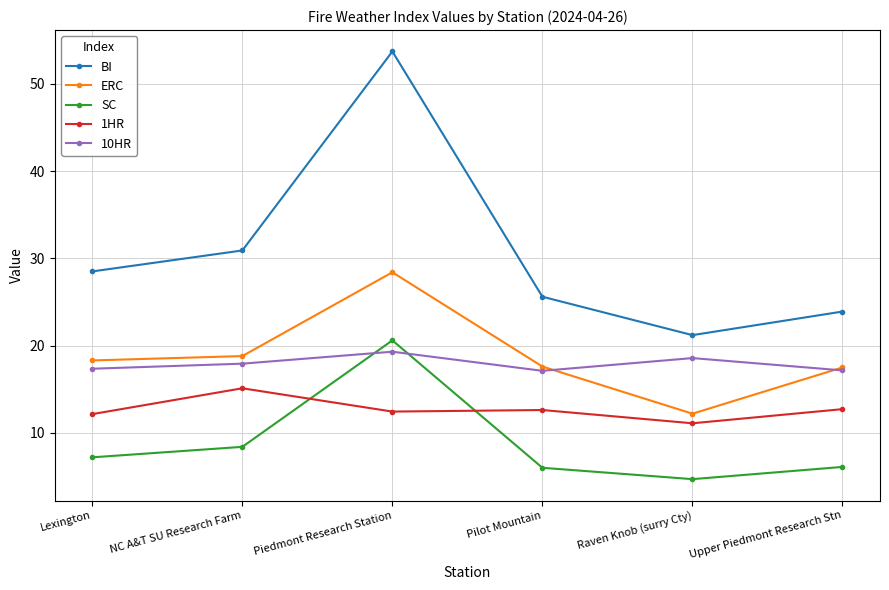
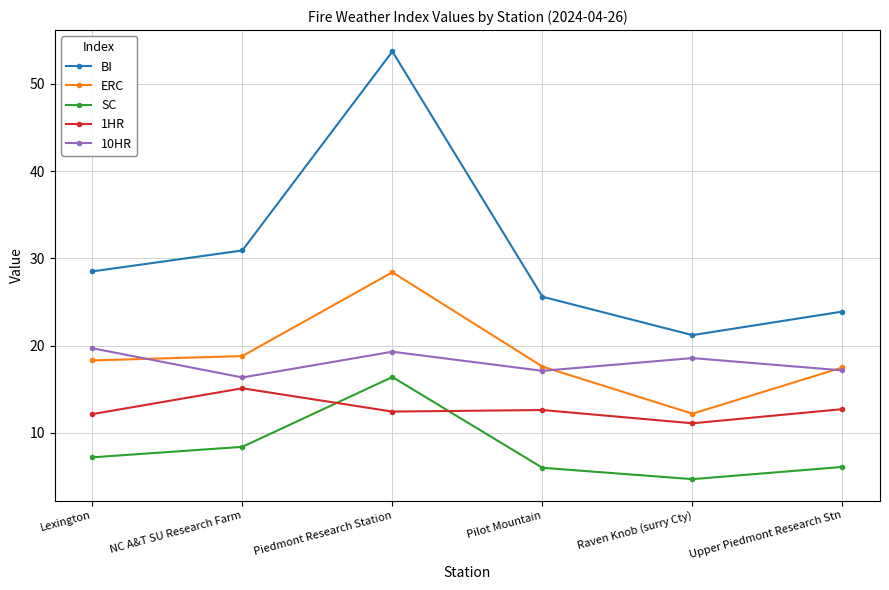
  {
    "BI": {
      "Lexington": 29,
      "NC A&T SU Research Farm": 31,
      "Piedmont Research Station": 54,
      "Pilot Mountain": 26,
      "Raven Knob (surry Cty)": 21,
      "Upper Piedmont Research Stn": 24
    },
    "ERC": {
      "Lexington": 18,
      "NC A&T SU Research Farm": 19,
      "Piedmont Research Station": 28,
      "Pilot Mountain": 18,
      "Raven Knob (surry Cty)": 12,
      "Upper Piedmont Research Stn": 18
    },
    "SC": {
      "Lexington": 7,
      "NC A&T SU Research Farm": 8,
-     "Piedmont Research Station": 21,
+     "Piedmont Research Station": 16,
      "Pilot Mountain": 6,
      "Raven Knob (surry Cty)": 5,
      "Upper Piedmont Research Stn": 6
    },
    "1HR": {
      "Lexington": 12,
      "NC A&T SU Research Farm": 15,
      "Piedmont Research Station": 12,
      "Pilot Mountain": 13,
      "Raven Knob (surry Cty)": 11,
      "Upper Piedmont Research Stn": 13
    },
    "10HR": {
-     "Lexington": 17,
-     "NC A&T SU Research Farm": 18,
+     "Lexington": 20,
+     "NC A&T SU Research Farm": 16,
      "Piedmont Research Station": 19,
      "Pilot Mountain": 17,
      "Raven Knob (surry Cty)": 19,
      "Upper Piedmont Research Stn": 17
    }
  }
